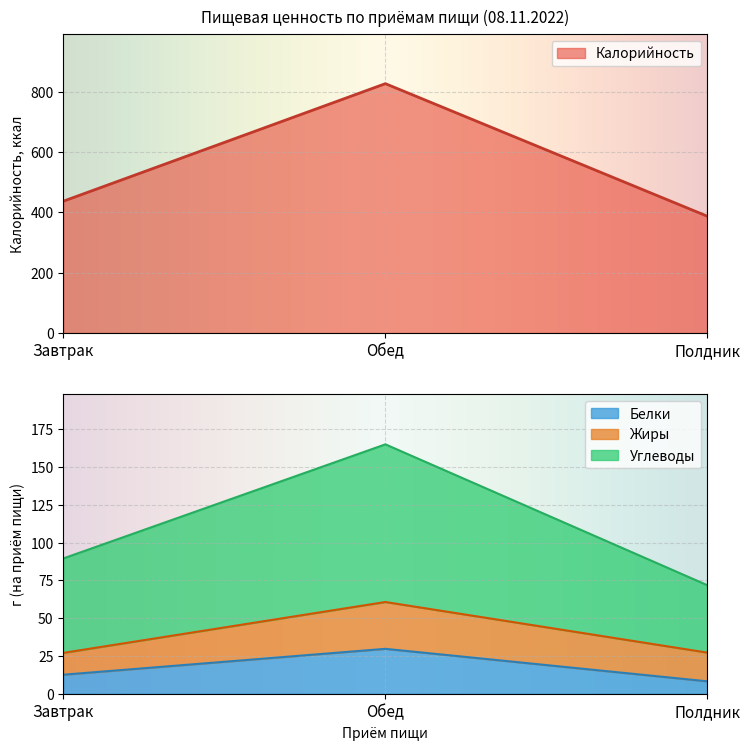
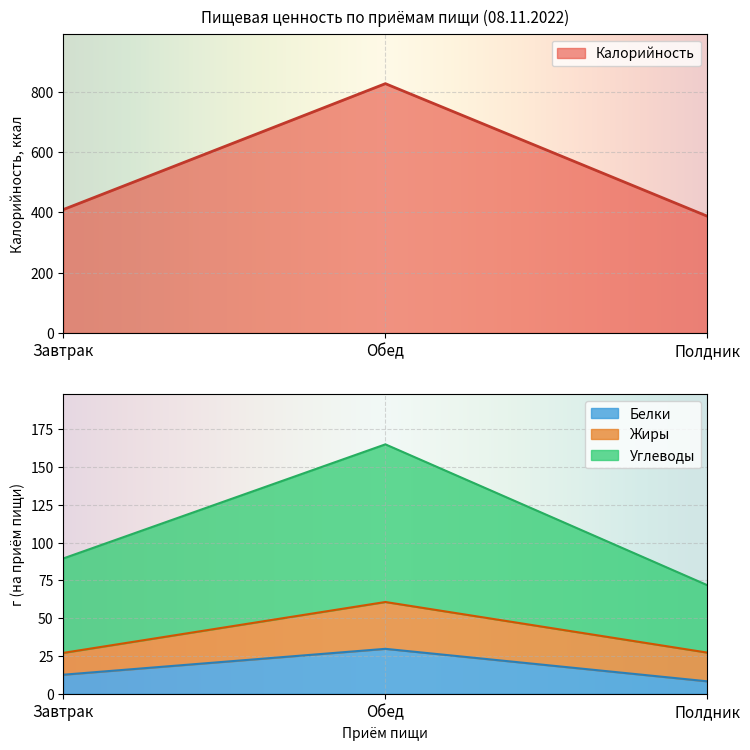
  {
    "Пищевая ценность по приёмам пищи (08.11.2022)": {
-     "Завтрак": 440,
+     "Завтрак": 410,
      "Обед": 830,
      "Полдник": 390
    }
  }
